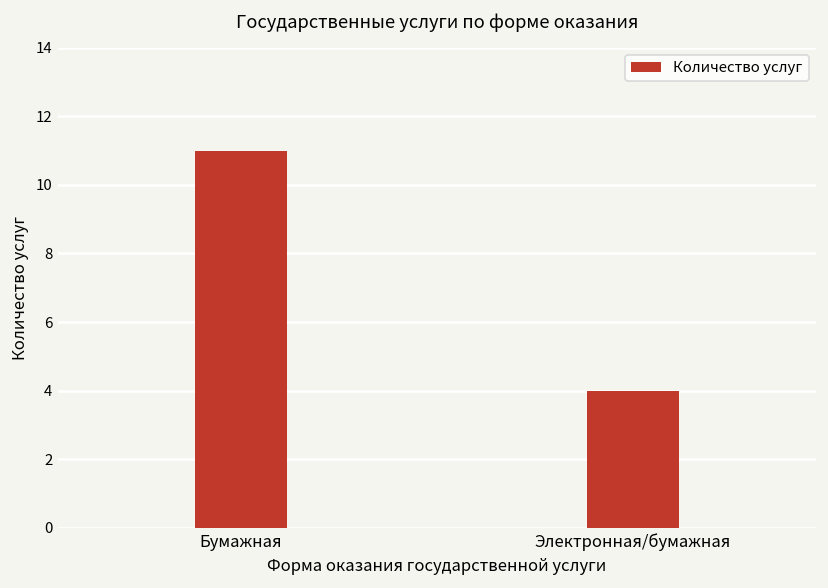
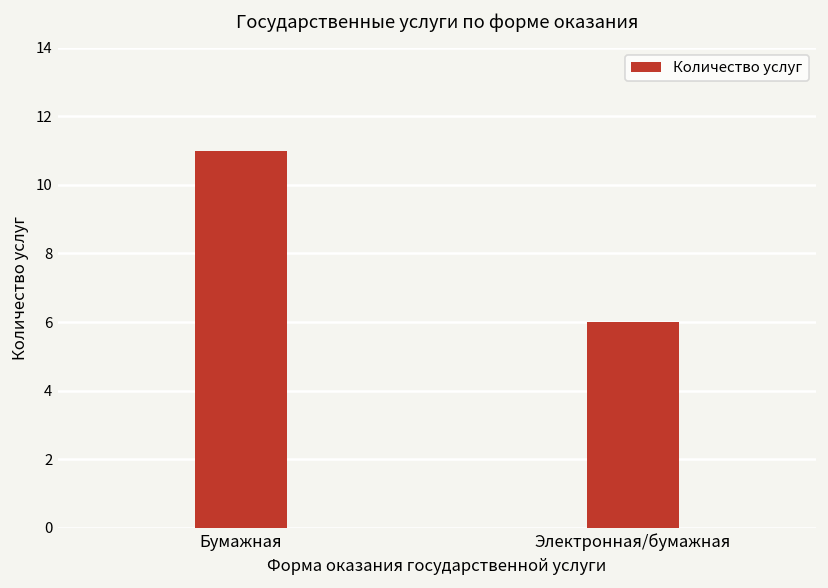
  {
    "Бумажная": 11,
-   "Электронная/бумажная": 4
+   "Электронная/бумажная": 6
  }
